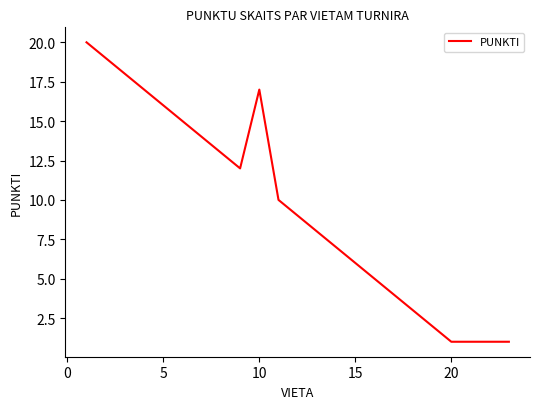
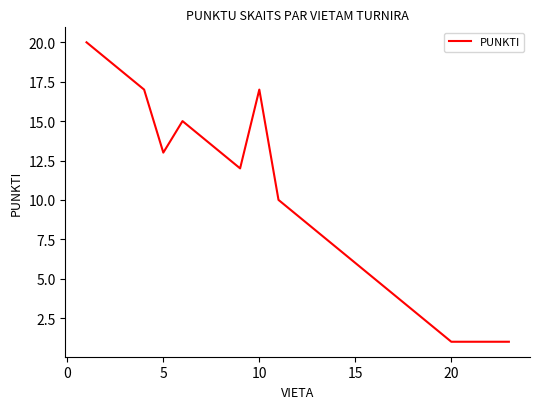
  {
-   "5": 16,
+   "5": 13,
    "10": 17,
    "15": 6,
    "20": 1
  }
